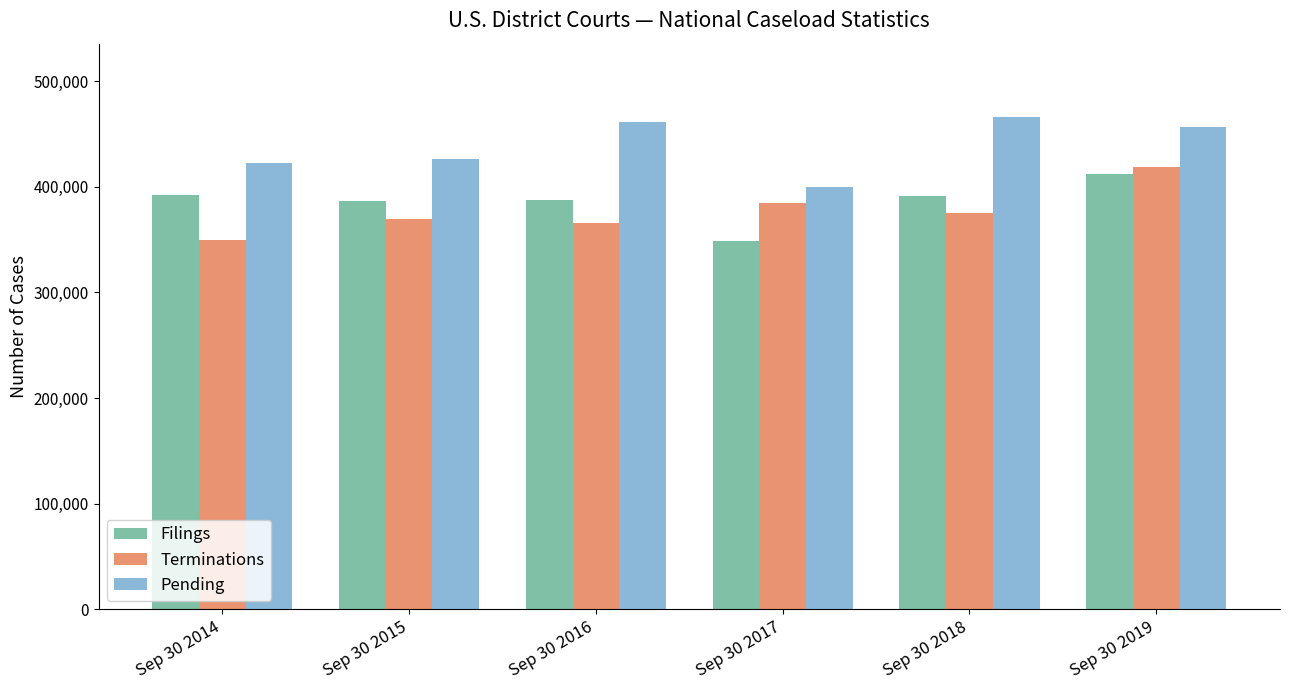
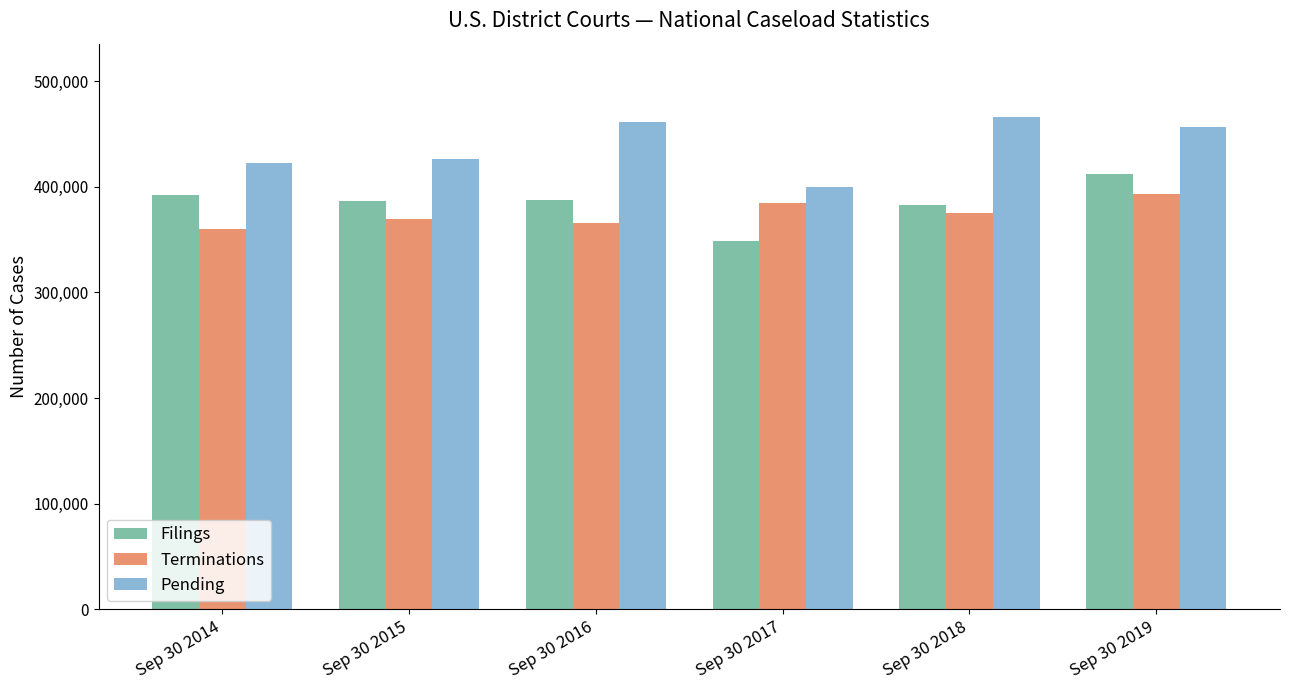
  {
    "Filings": {
      "Sep 30 2014": "392,000",
      "Sep 30 2015": "387,000",
      "Sep 30 2016": "388,000",
      "Sep 30 2017": "348,000",
-     "Sep 30 2018": "391,000",
+     "Sep 30 2018": "383,000",
      "Sep 30 2019": "412,000"
    },
    "Terminations": {
-     "Sep 30 2014": "350,000",
+     "Sep 30 2014": "360,000",
      "Sep 30 2015": "370,000",
      "Sep 30 2016": "366,000",
      "Sep 30 2017": "385,000",
      "Sep 30 2018": "375,000",
-     "Sep 30 2019": "419,000"
+     "Sep 30 2019": "394,000"
    },
    "Pending": {
      "Sep 30 2014": "423,000",
      "Sep 30 2015": "426,000",
      "Sep 30 2016": "462,000",
      "Sep 30 2017": "400,000",
      "Sep 30 2018": "466,000",
      "Sep 30 2019": "457,000"
    }
  }
